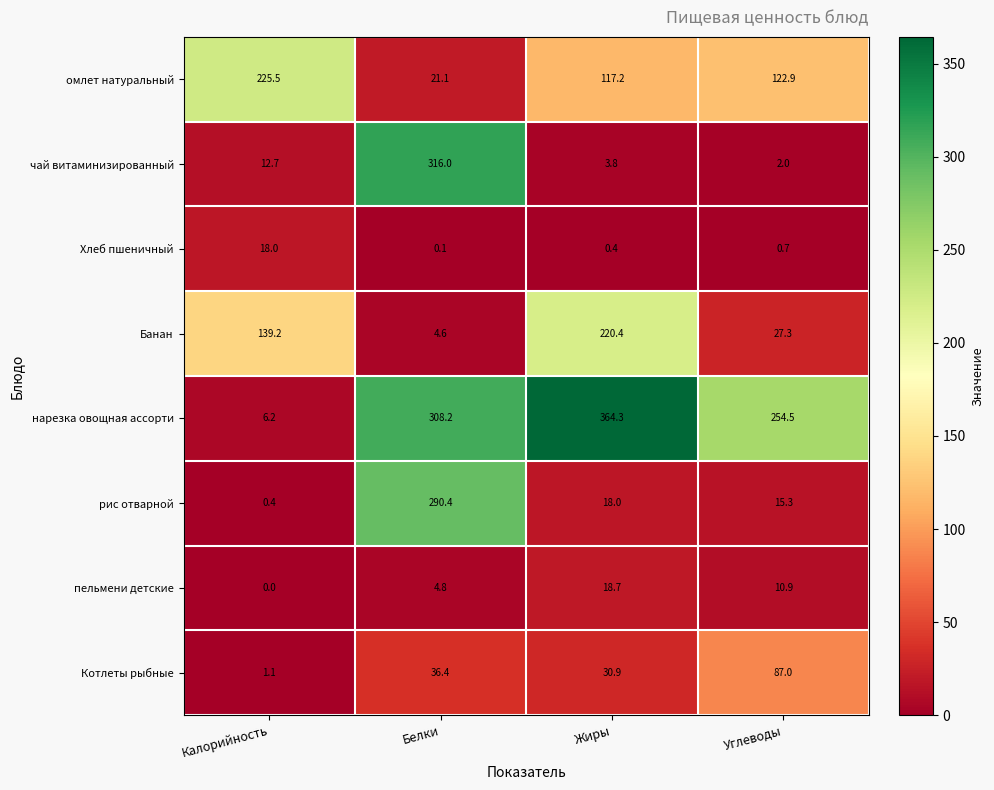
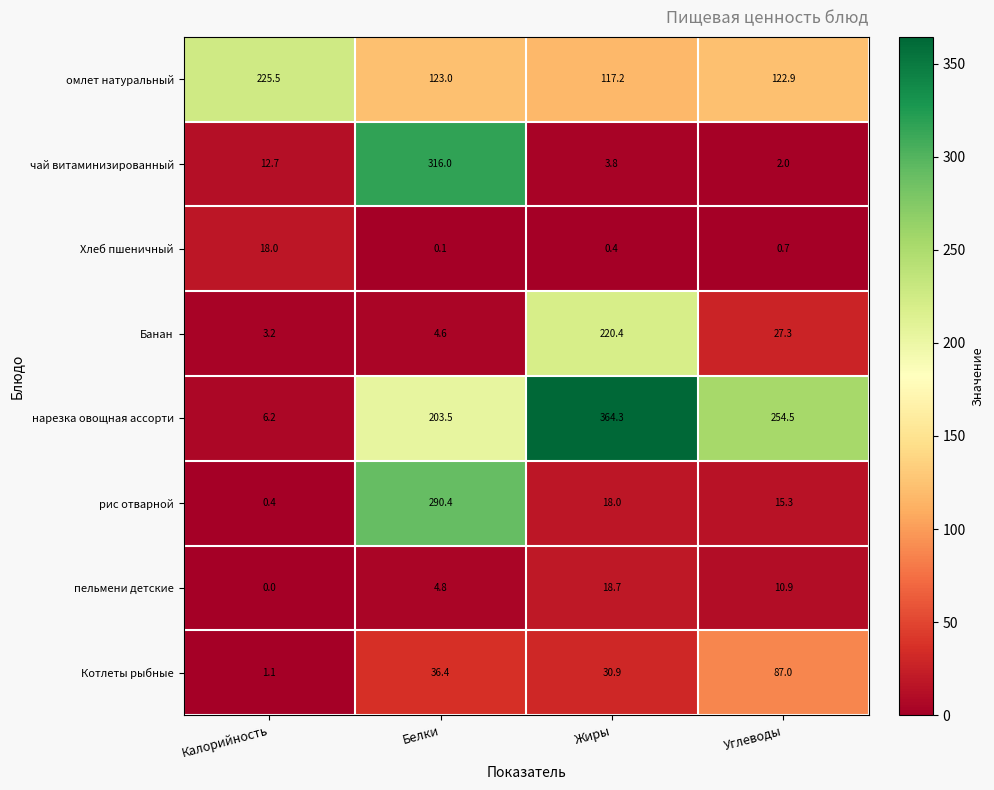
  {
    "омлет натуральный": {
      "Калорийность": 225.5,
-     "Белки": 21.1,
+     "Белки": 123.0,
      "Жиры": 117.2,
      "Углеводы": 122.9
    },
    "чай витаминизированный": {
      "Калорийность": 12.7,
      "Белки": 316.0,
      "Жиры": 3.8,
      "Углеводы": 2.0
    },
    "Хлеб пшеничный": {
      "Калорийность": 18.0,
      "Белки": 0.1,
      "Жиры": 0.4,
      "Углеводы": 0.7
    },
    "Банан": {
-     "Калорийность": 139.2,
+     "Калорийность": 3.2,
      "Белки": 4.6,
      "Жиры": 220.4,
      "Углеводы": 27.3
    },
    "нарезка овощная ассорти": {
      "Калорийность": 6.2,
-     "Белки": 308.2,
+     "Белки": 203.5,
      "Жиры": 364.3,
      "Углеводы": 254.5
    },
    "рис отварной": {
      "Калорийность": 0.4,
      "Белки": 290.4,
      "Жиры": 18.0,
      "Углеводы": 15.3
    },
    "пельмени детские": {
      "Калорийность": 0.0,
      "Белки": 4.8,
      "Жиры": 18.7,
      "Углеводы": 10.9
    },
    "Котлеты рыбные": {
      "Калорийность": 1.1,
      "Белки": 36.4,
      "Жиры": 30.9,
      "Углеводы": 87.0
    }
  }
